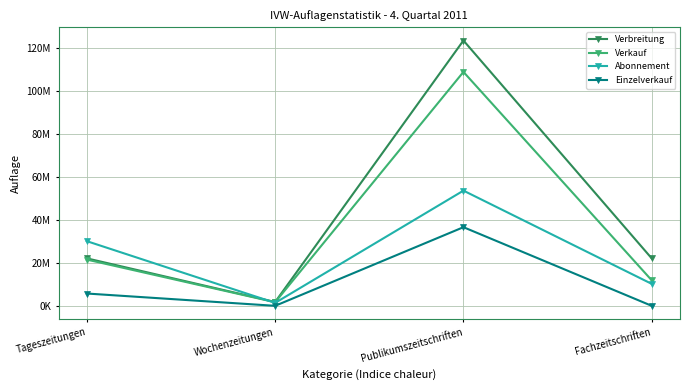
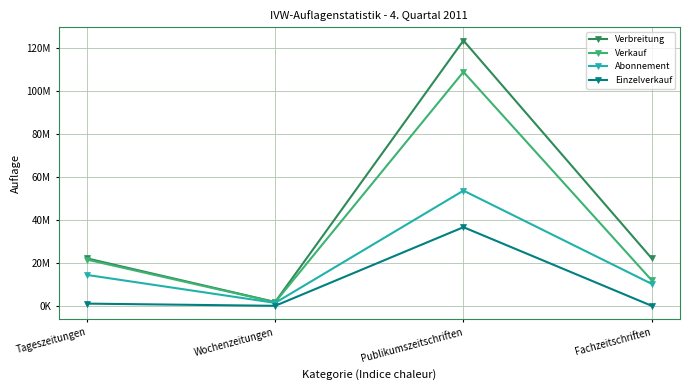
  {
    "Abonnement": {
-     "Tageszeitungen": 30000000,
+     "Tageszeitungen": 14000000,
      "Publikumszeitschriften": 54000000,
      "Fachzeitschriften": 10000000
    },
    "Einzelverkauf": {
-     "Tageszeitungen": 6000000,
+     "Tageszeitungen": 1000000,
      "Wochenzeitungen": 0,
      "Publikumszeitschriften": 37000000,
      "Fachzeitschriften": 0
    }
  }
